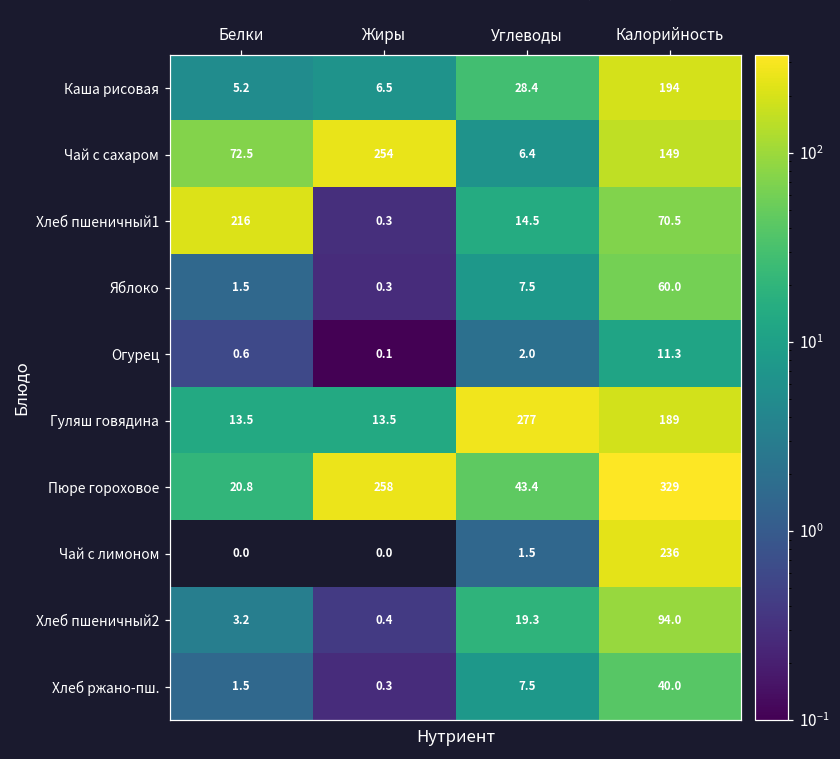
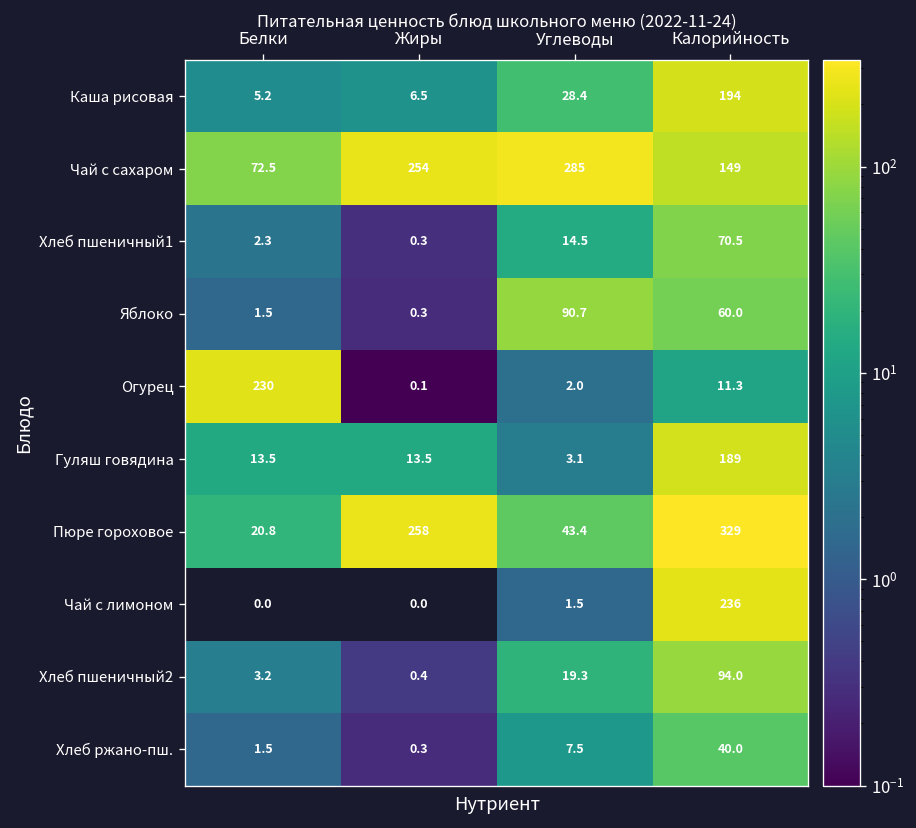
  {
    "Каша рисовая": {
      "Белки": 5.2,
      "Жиры": 6.5,
      "Углеводы": 28.4,
      "Калорийность": 194
    },
    "Чай с сахаром": {
      "Белки": 72.5,
      "Жиры": 254,
-     "Углеводы": 6.4,
+     "Углеводы": 285,
      "Калорийность": 149
    },
    "Хлеб пшеничный1": {
-     "Белки": 216,
+     "Белки": 2.3,
      "Жиры": 0.3,
      "Углеводы": 14.5,
      "Калорийность": 70.5
    },
    "Яблоко": {
      "Белки": 1.5,
      "Жиры": 0.3,
-     "Углеводы": 7.5,
+     "Углеводы": 90.7,
      "Калорийность": 60.0
    },
    "Огурец": {
-     "Белки": 0.6,
+     "Белки": 230,
      "Жиры": 0.1,
      "Углеводы": 2.0,
      "Калорийность": 11.3
    },
    "Гуляш говядина": {
      "Белки": 13.5,
      "Жиры": 13.5,
-     "Углеводы": 277,
+     "Углеводы": 3.1,
      "Калорийность": 189
    },
    "Пюре гороховое": {
      "Белки": 20.8,
      "Жиры": 258,
      "Углеводы": 43.4,
      "Калорийность": 329
    },
    "Чай с лимоном": {
      "Белки": 0.0,
      "Жиры": 0.0,
      "Углеводы": 1.5,
      "Калорийность": 236
    },
    "Хлеб пшеничный2": {
      "Белки": 3.2,
      "Жиры": 0.4,
      "Углеводы": 19.3,
      "Калорийность": 94.0
    },
    "Хлеб ржано-пш.": {
      "Белки": 1.5,
      "Жиры": 0.3,
      "Углеводы": 7.5,
      "Калорийность": 40.0
    }
  }
